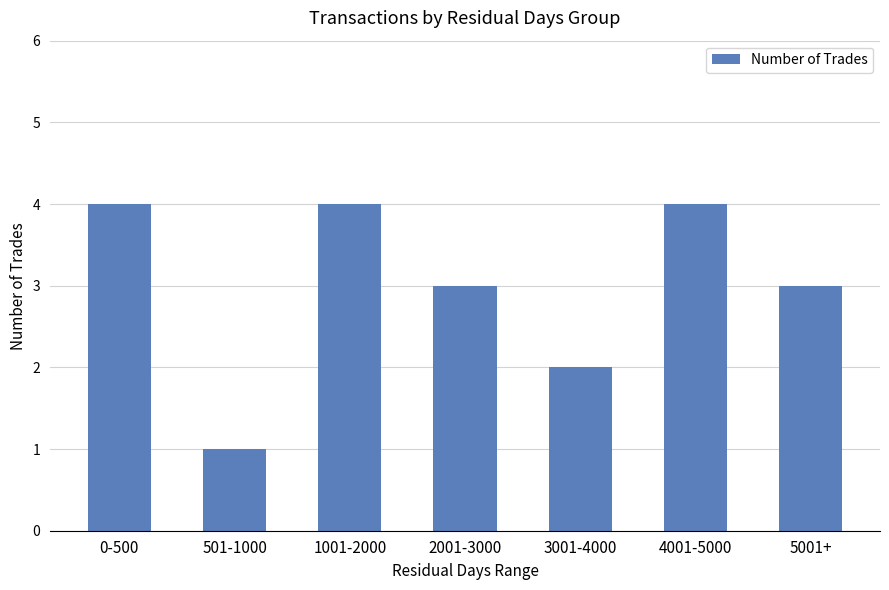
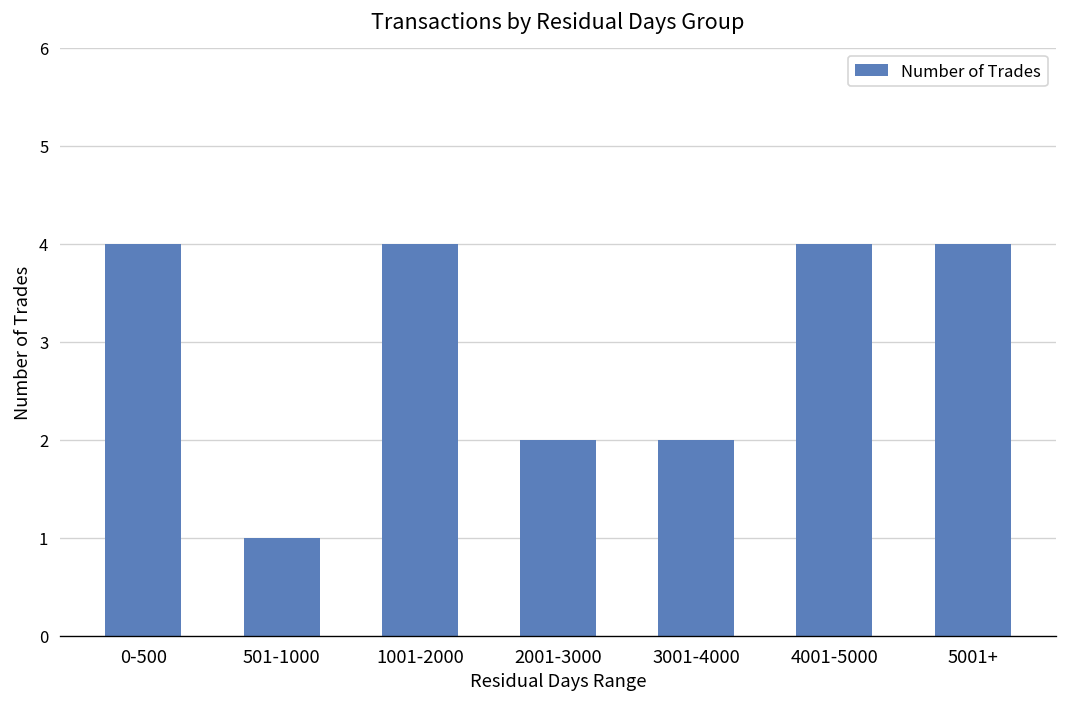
  {
    "0-500": 4,
    "501-1000": 1,
    "1001-2000": 4,
-   "2001-3000": 3,
+   "2001-3000": 2,
    "3001-4000": 2,
    "4001-5000": 4,
-   "5001+": 3
+   "5001+": 4
  }
